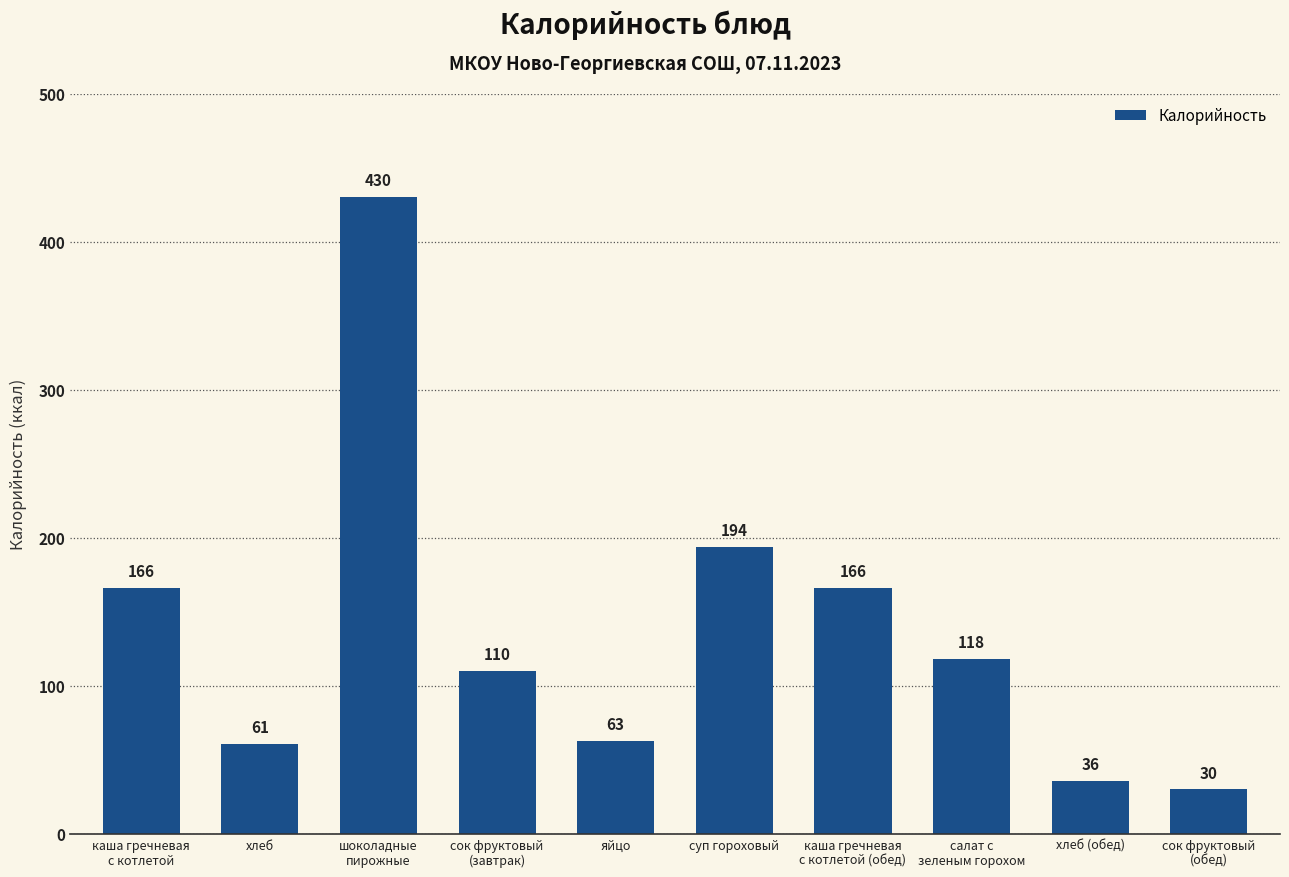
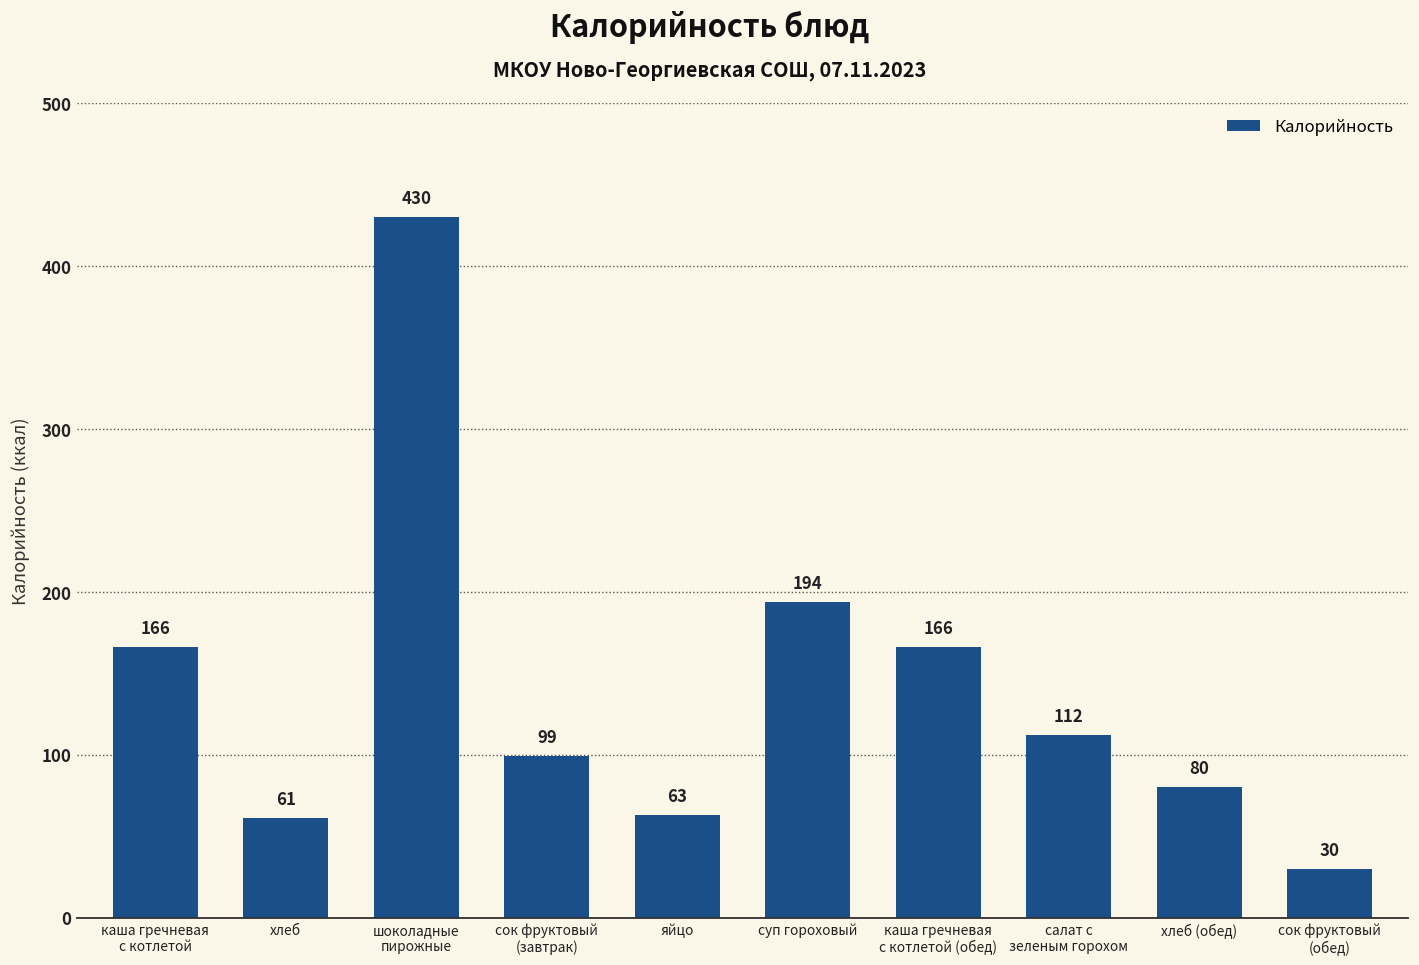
  {
    "каша гречневая с котлетой": 166,
    "хлеб": 61,
    "шоколадные пирожные": 430,
-   "сок фруктовый (завтрак)": 110,
+   "сок фруктовый (завтрак)": 99,
    "яйцо": 63,
    "суп гороховый": 194,
    "каша гречневая с котлетой (обед)": 166,
-   "салат с зеленым горохом": 118,
-   "хлеб (обед)": 36,
+   "салат с зеленым горохом": 112,
+   "хлеб (обед)": 80,
    "сок фруктовый (обед)": 30
  }
